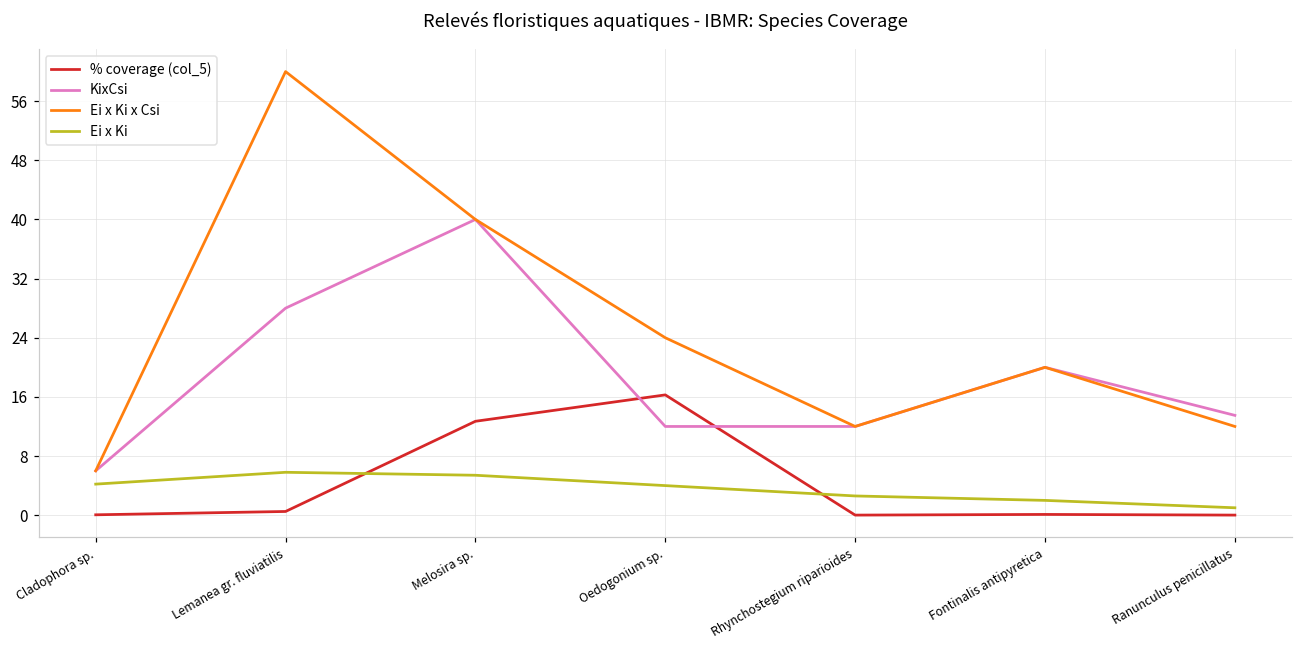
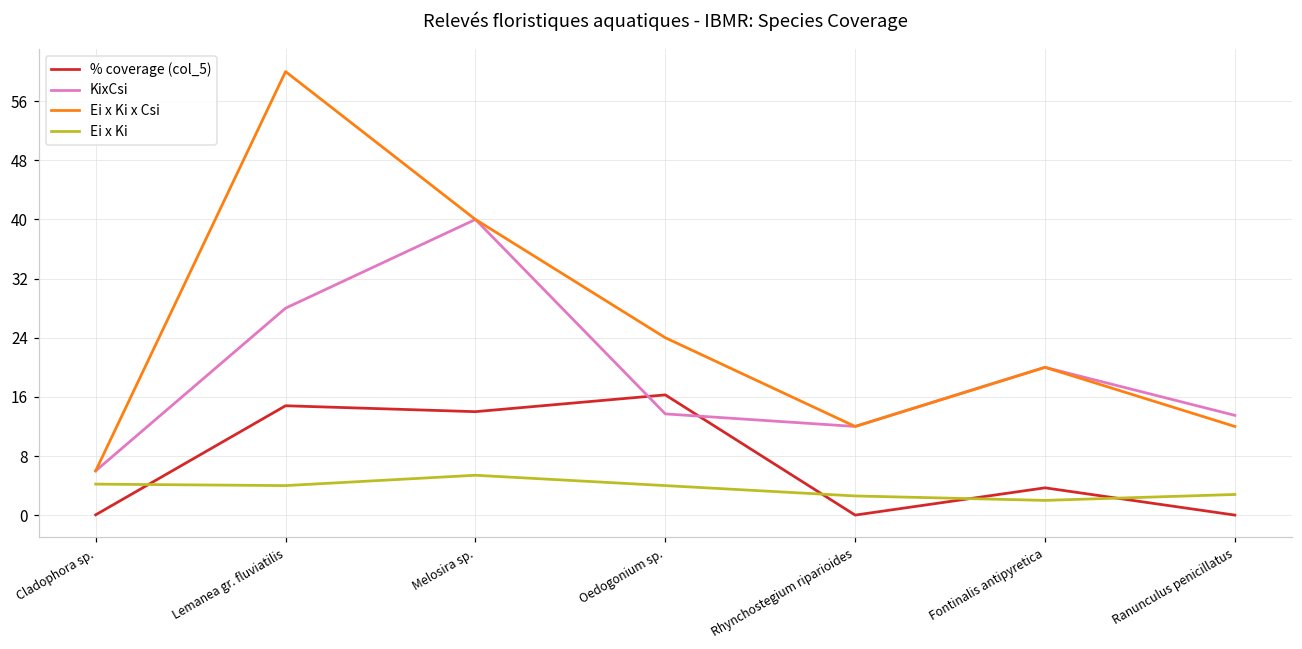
  {
    "% coverage (col_5)": {
      "Cladophora sp.": 0,
-     "Lemanea gr. fluviatilis": 1,
-     "Melosira sp.": 13,
+     "Lemanea gr. fluviatilis": 15,
+     "Melosira sp.": 14,
      "Oedogonium sp.": 16,
      "Rhynchostegium riparioides": 0,
-     "Fontinalis antipyretica": 0,
+     "Fontinalis antipyretica": 4,
      "Ranunculus penicillatus": 0
    },
    "KixCsi": {
      "Lemanea gr. fluviatilis": 28,
-     "Oedogonium sp.": 12,
+     "Oedogonium sp.": 14,
      "Ranunculus penicillatus": 14
    },
    "Ei x Ki x Csi": {
      "Lemanea gr. fluviatilis": 60,
      "Oedogonium sp.": 24,
      "Ranunculus penicillatus": 12
    },
    "Ei x Ki": {
      "Cladophora sp.": 4,
-     "Lemanea gr. fluviatilis": 6,
+     "Lemanea gr. fluviatilis": 4,
      "Melosira sp.": 5,
      "Oedogonium sp.": 4,
      "Rhynchostegium riparioides": 3,
      "Fontinalis antipyretica": 2,
-     "Ranunculus penicillatus": 1
+     "Ranunculus penicillatus": 3
    }
  }
